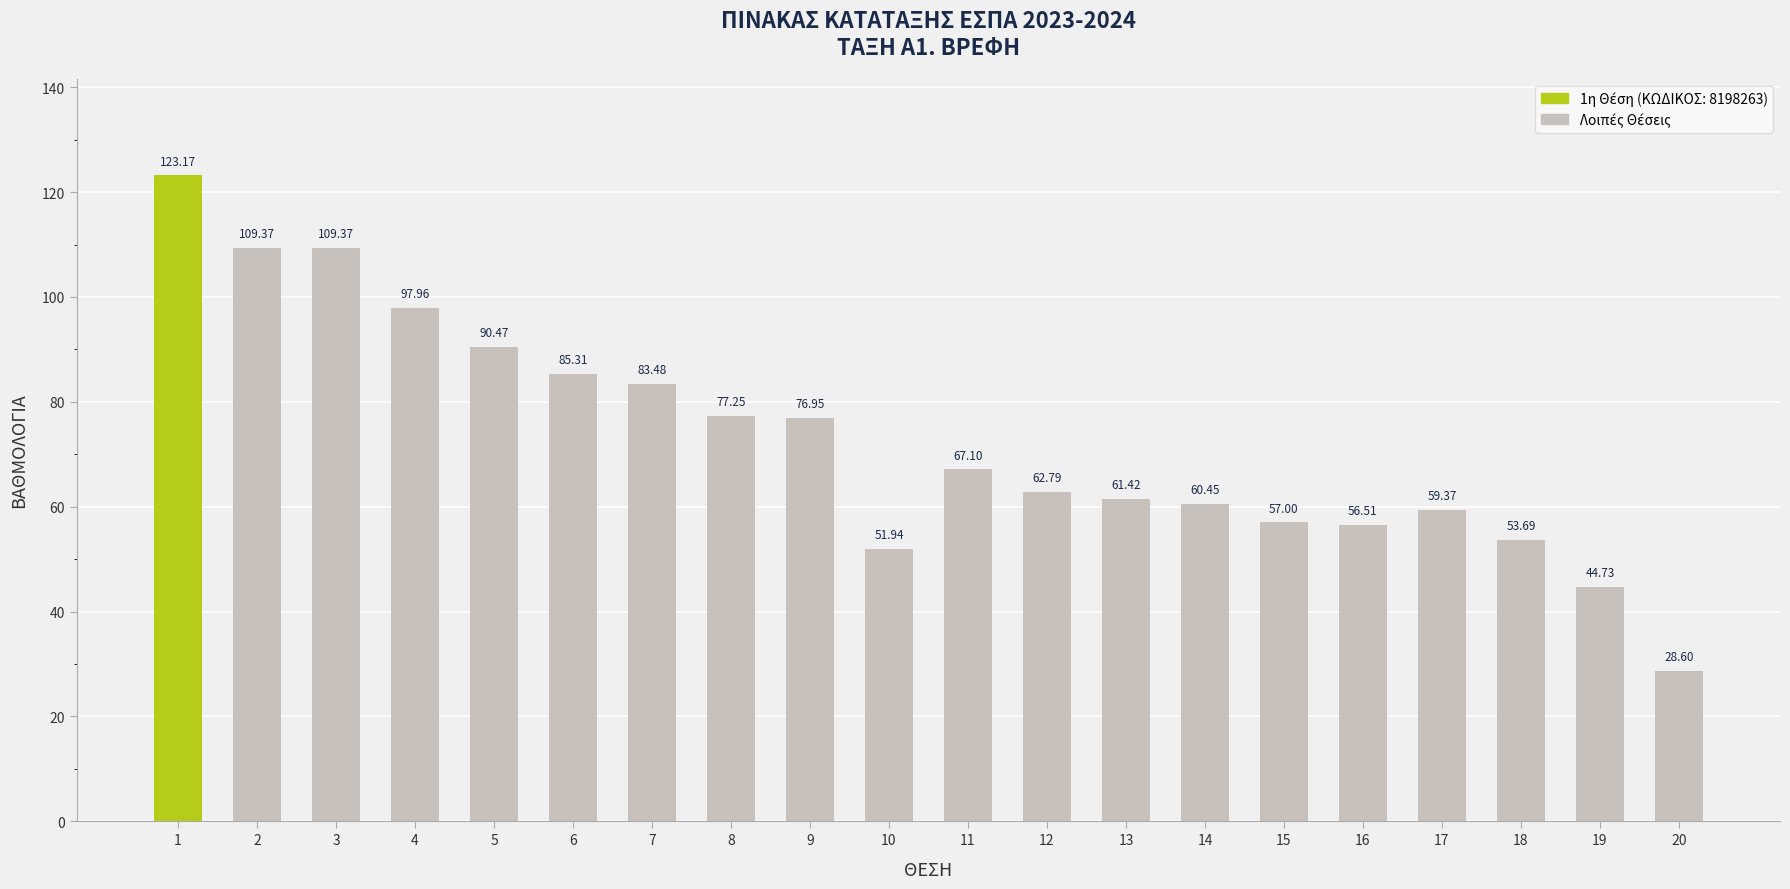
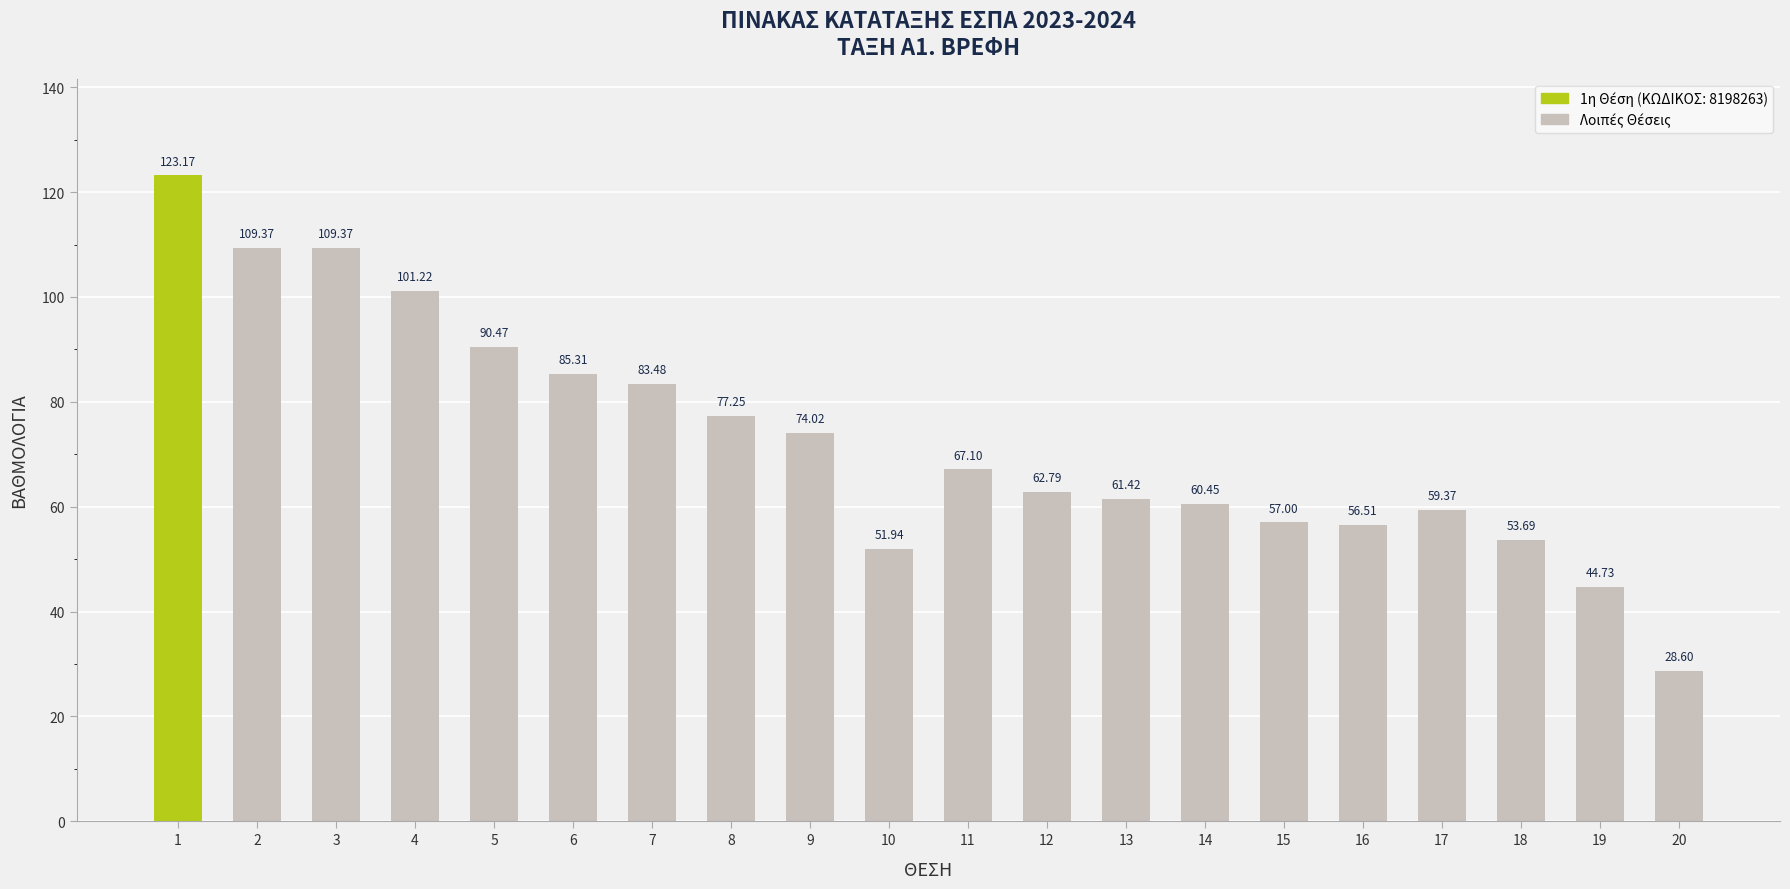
  {
    "1": 123.17,
    "2": 109.37,
    "3": 109.37,
-   "4": 97.96,
+   "4": 101.22,
    "5": 90.47,
    "6": 85.31,
    "7": 83.48,
    "8": 77.25,
-   "9": 76.95,
+   "9": 74.02,
    "10": 51.94,
    "11": 67.10,
    "12": 62.79,
    "13": 61.42,
    "14": 60.45,
    "15": 57.00,
    "16": 56.51,
    "17": 59.37,
    "18": 53.69,
    "19": 44.73,
    "20": 28.60
  }
